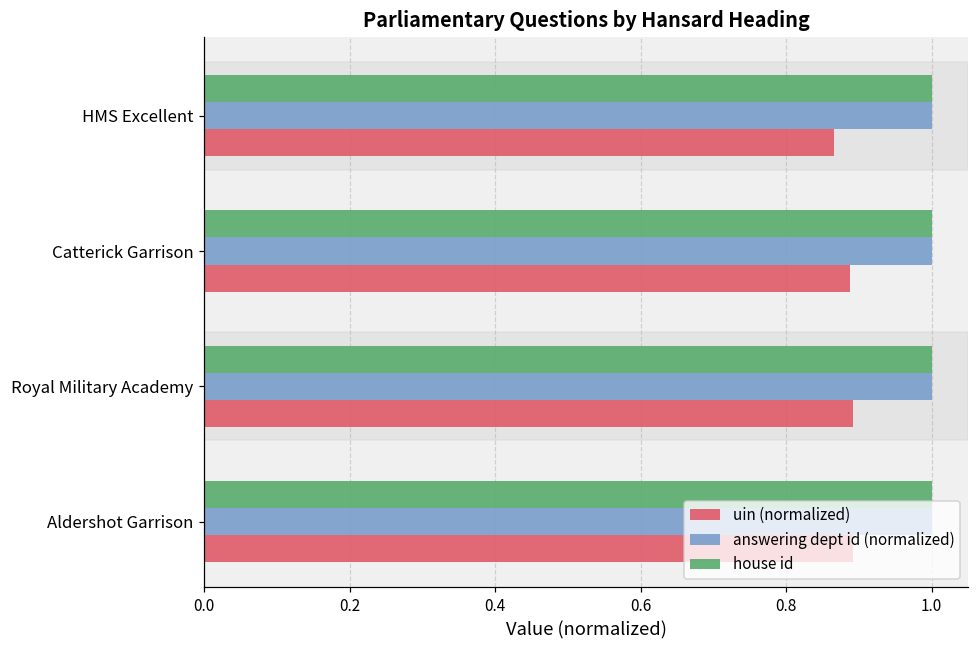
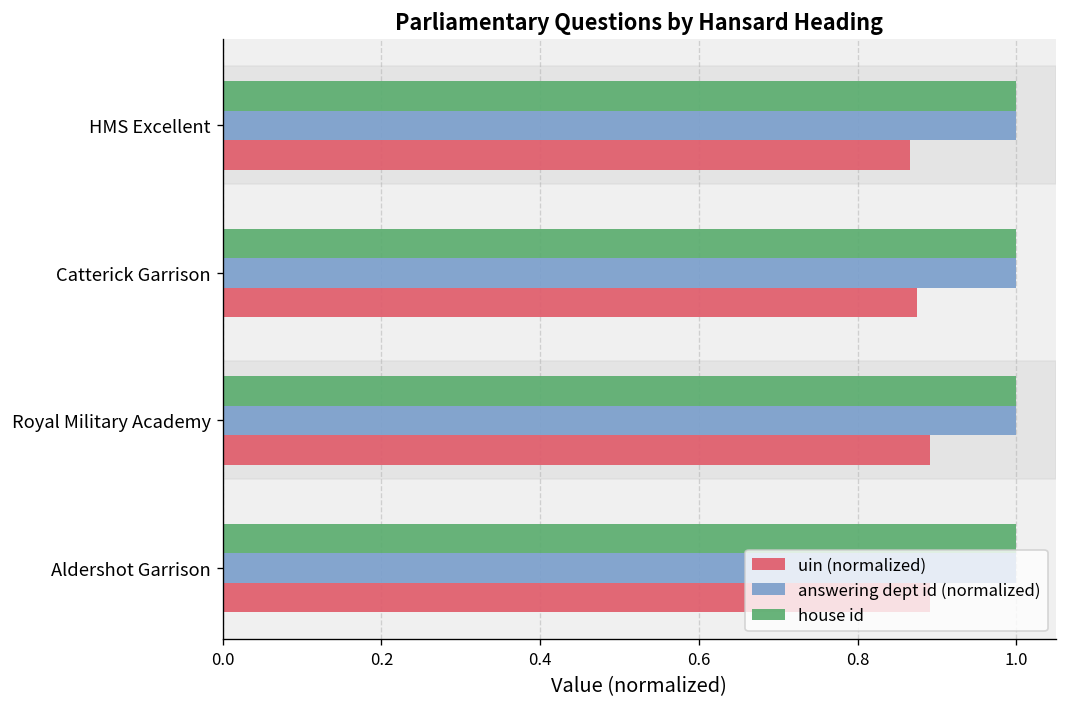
  {
    "uin (normalized)": {
      "HMS Excellent": 0.87,
-     "Catterick Garrison": 0.89,
+     "Catterick Garrison": 0.88,
      "Royal Military Academy": 0.89
    },
    "answering dept id (normalized)": {
      "HMS Excellent": 1.00,
      "Catterick Garrison": 1.00,
      "Royal Military Academy": 1.00
    },
    "house id": {
      "HMS Excellent": 1.00,
      "Catterick Garrison": 1.00,
      "Royal Military Academy": 1.00,
      "Aldershot Garrison": 1.00
    }
  }
